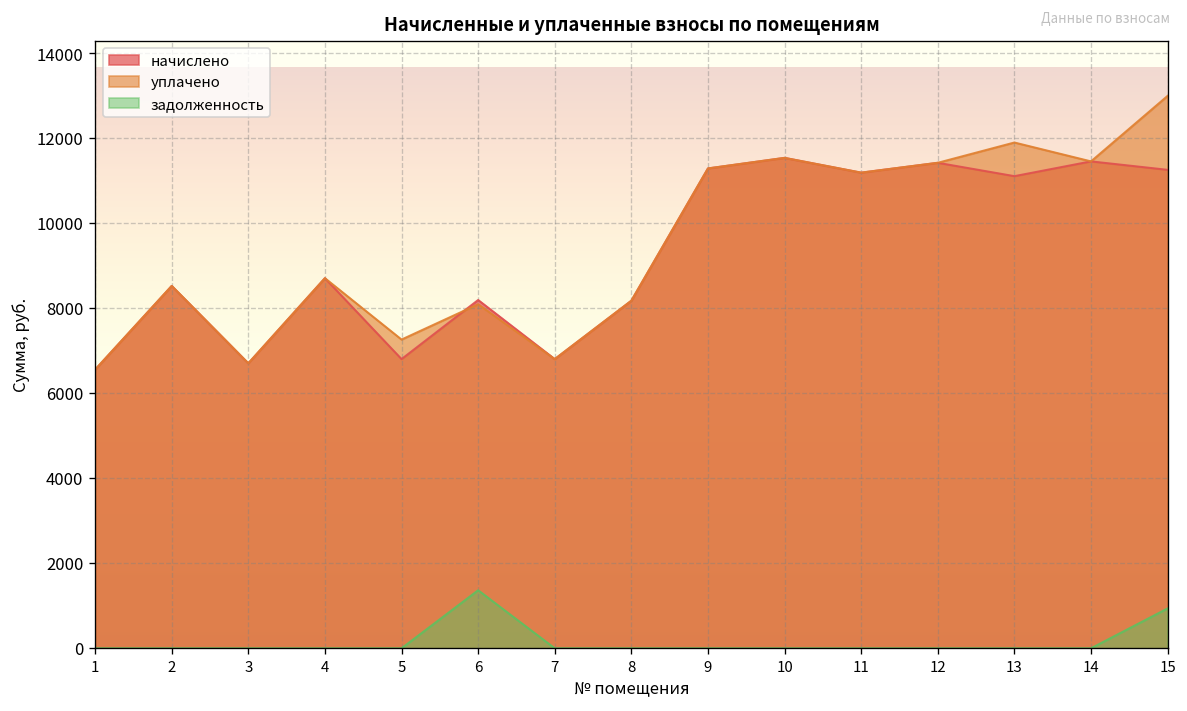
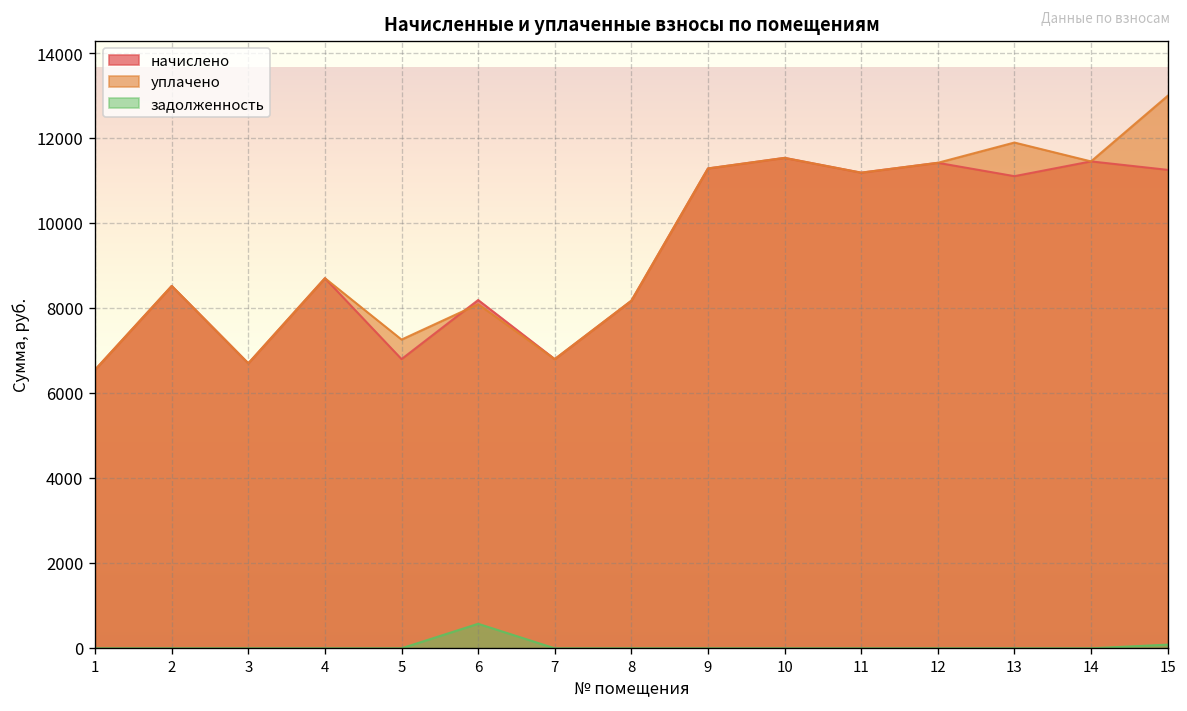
  {
    "задолженность": {
      "1": 0,
      "2": 0,
      "3": 0,
      "4": 0,
      "5": 0,
-     "6": 1400,
+     "6": 600,
      "7": 0,
      "8": 0,
      "9": 0,
      "10": 0,
      "11": 0,
      "12": 0,
      "13": 0,
      "14": 0,
-     "15": 900
+     "15": 100
    }
  }
